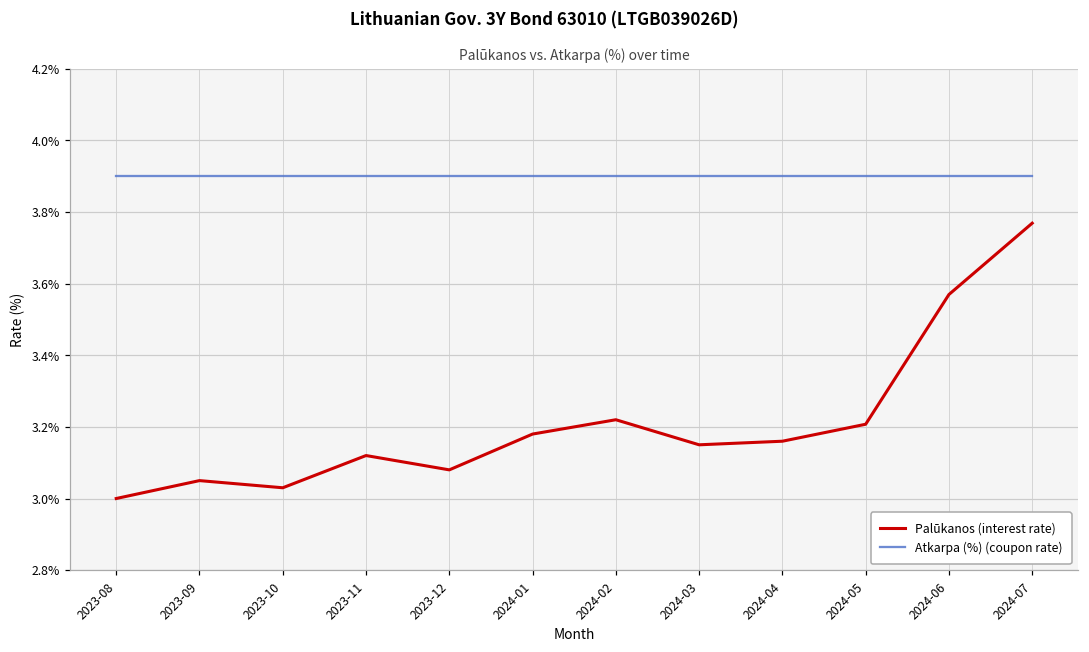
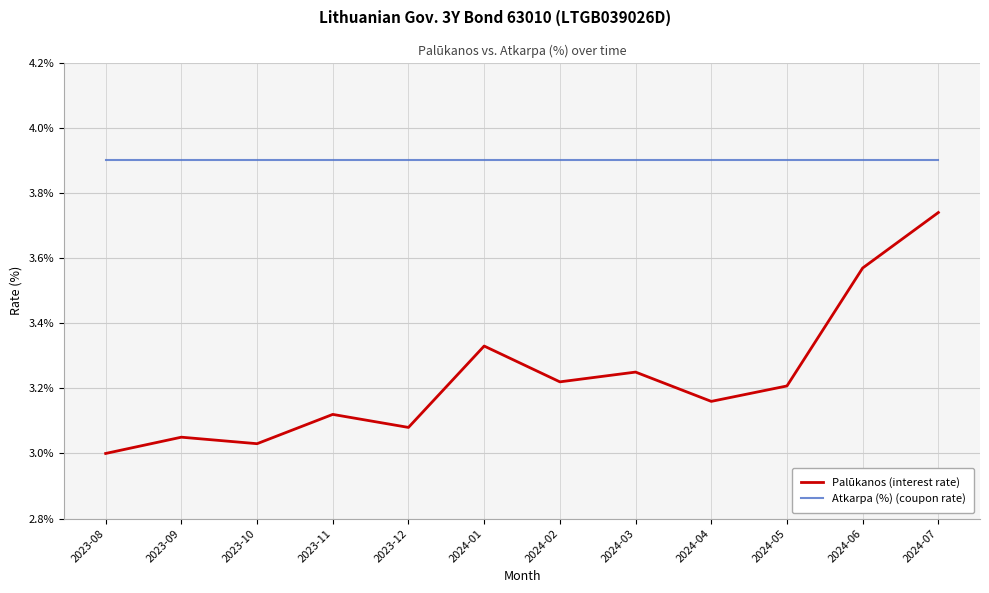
  {
    "Palūkanos (interest rate)": {
      "2023-08": "3.00%",
      "2023-09": "3.05%",
      "2023-10": "3.03%",
      "2023-11": "3.12%",
      "2023-12": "3.08%",
-     "2024-01": "3.18%",
+     "2024-01": "3.33%",
      "2024-02": "3.22%",
-     "2024-03": "3.15%",
+     "2024-03": "3.25%",
      "2024-04": "3.16%",
      "2024-05": "3.21%",
      "2024-06": "3.57%",
-     "2024-07": "3.77%"
+     "2024-07": "3.74%"
    },
    "Atkarpa (%) (coupon rate)": {
      "2023-08": "3.90%",
      "2023-09": "3.90%",
      "2023-10": "3.90%",
      "2023-11": "3.90%",
      "2023-12": "3.90%",
      "2024-01": "3.90%",
      "2024-02": "3.90%",
      "2024-03": "3.90%",
      "2024-04": "3.90%",
      "2024-05": "3.90%",
      "2024-06": "3.90%",
      "2024-07": "3.90%"
    }
  }
